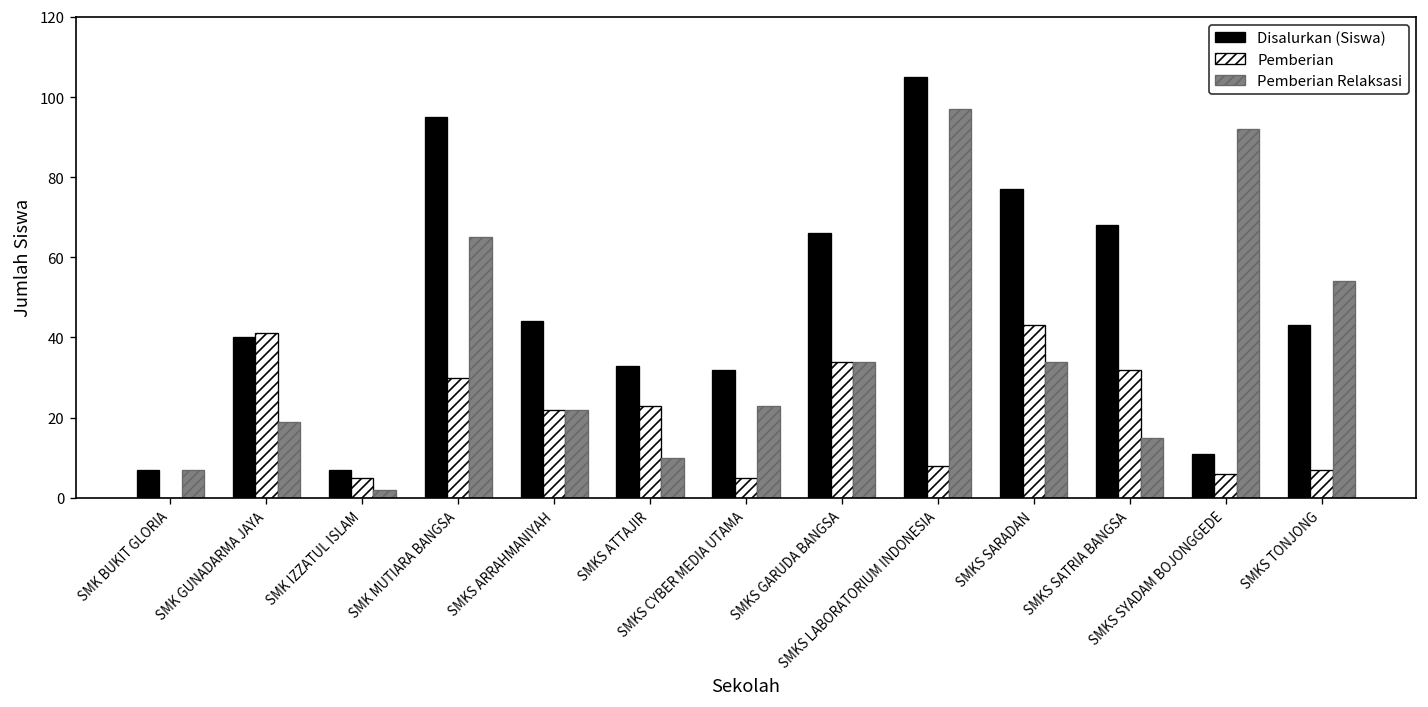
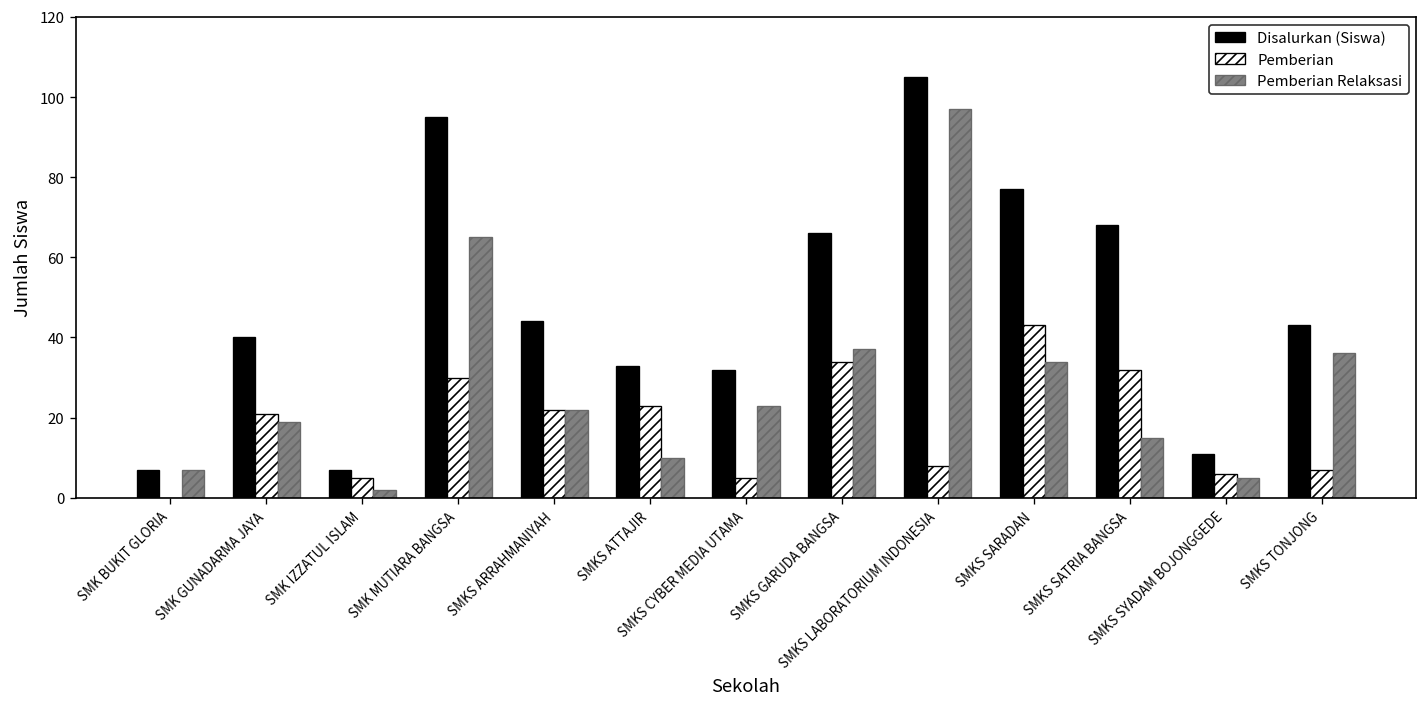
  {
    "Disalurkan (Siswa)": {
      "SMK BUKIT GLORIA": 7,
      "SMK GUNADARMA JAYA": 40,
      "SMK IZZATUL ISLAM": 7,
      "SMK MUTIARA BANGSA": 95,
      "SMKS ARRAHMANIYAH": 44,
      "SMKS ATTAJIR": 33,
      "SMKS CYBER MEDIA UTAMA": 32,
      "SMKS GARUDA BANGSA": 66,
      "SMKS LABORATORIUM INDONESIA": 105,
      "SMKS SARADAN": 77,
      "SMKS SATRIA BANGSA": 68,
      "SMKS SYADAM BOJONGGEDE": 11,
      "SMKS TONJONG": 43
    },
    "Pemberian": {
      "SMK BUKIT GLORIA": 0,
-     "SMK GUNADARMA JAYA": 41,
+     "SMK GUNADARMA JAYA": 21,
      "SMK IZZATUL ISLAM": 5,
      "SMK MUTIARA BANGSA": 30,
      "SMKS ARRAHMANIYAH": 22,
      "SMKS ATTAJIR": 23,
      "SMKS CYBER MEDIA UTAMA": 5,
      "SMKS GARUDA BANGSA": 34,
      "SMKS LABORATORIUM INDONESIA": 8,
      "SMKS SARADAN": 43,
      "SMKS SATRIA BANGSA": 32,
      "SMKS SYADAM BOJONGGEDE": 6,
      "SMKS TONJONG": 7
    },
    "Pemberian Relaksasi": {
      "SMK BUKIT GLORIA": 7,
      "SMK GUNADARMA JAYA": 19,
      "SMK IZZATUL ISLAM": 2,
      "SMK MUTIARA BANGSA": 65,
      "SMKS ARRAHMANIYAH": 22,
      "SMKS ATTAJIR": 10,
      "SMKS CYBER MEDIA UTAMA": 23,
-     "SMKS GARUDA BANGSA": 34,
+     "SMKS GARUDA BANGSA": 37,
      "SMKS LABORATORIUM INDONESIA": 97,
      "SMKS SARADAN": 34,
      "SMKS SATRIA BANGSA": 15,
-     "SMKS SYADAM BOJONGGEDE": 92,
-     "SMKS TONJONG": 54
+     "SMKS SYADAM BOJONGGEDE": 5,
+     "SMKS TONJONG": 36
    }
  }
